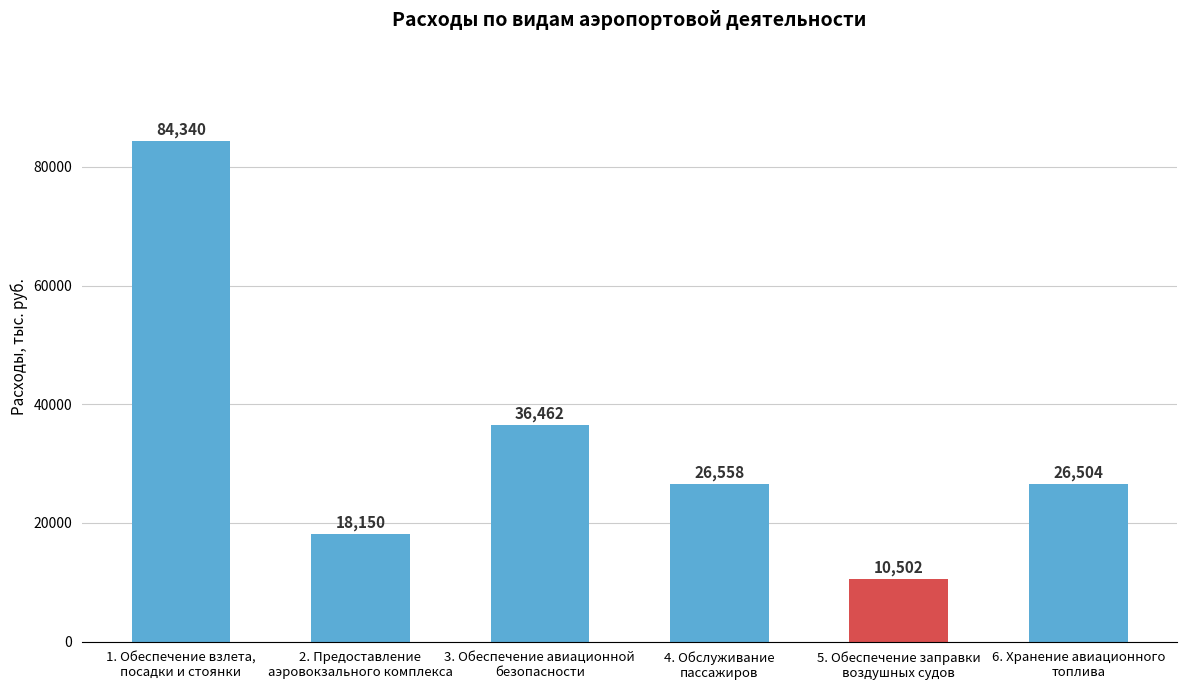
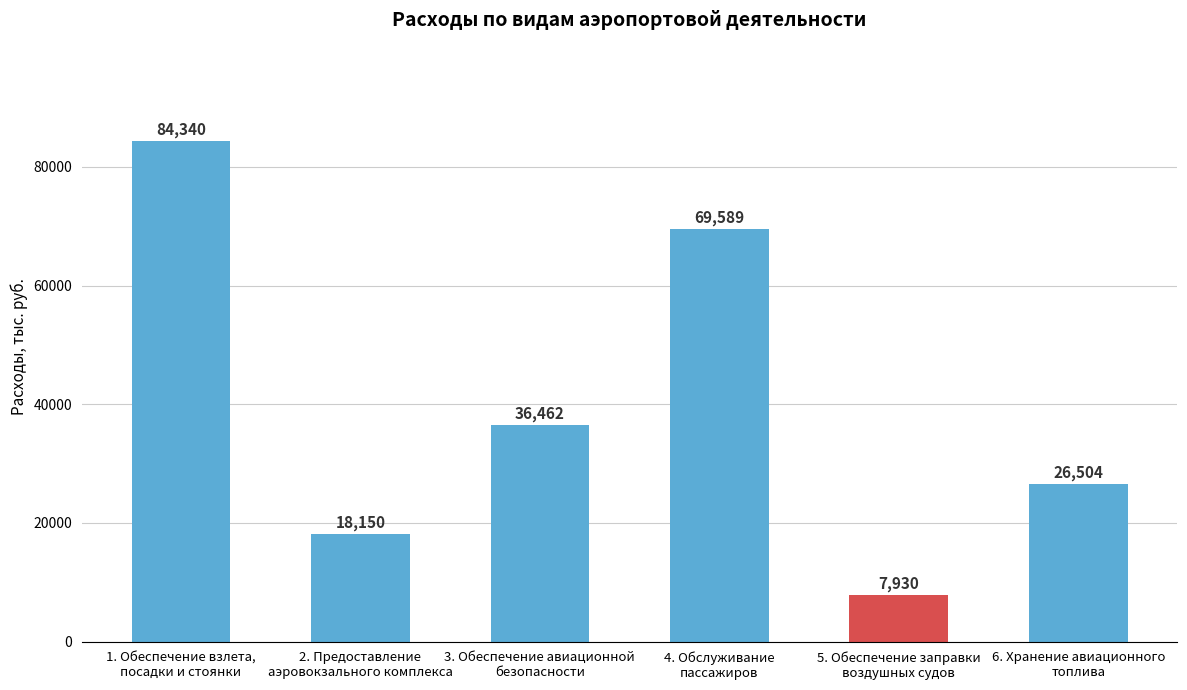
  {
    "1. Обеспечение взлета, посадки и стоянки": "84,340",
    "2. Предоставление аэровокзального комплекса": "18,150",
    "3. Обеспечение авиационной безопасности": "36,462",
-   "4. Обслуживание пассажиров": "26,558",
-   "5. Обеспечение заправки воздушных судов": "10,502",
+   "4. Обслуживание пассажиров": "69,589",
+   "5. Обеспечение заправки воздушных судов": "7,930",
    "6. Хранение авиационного топлива": "26,504"
  }
